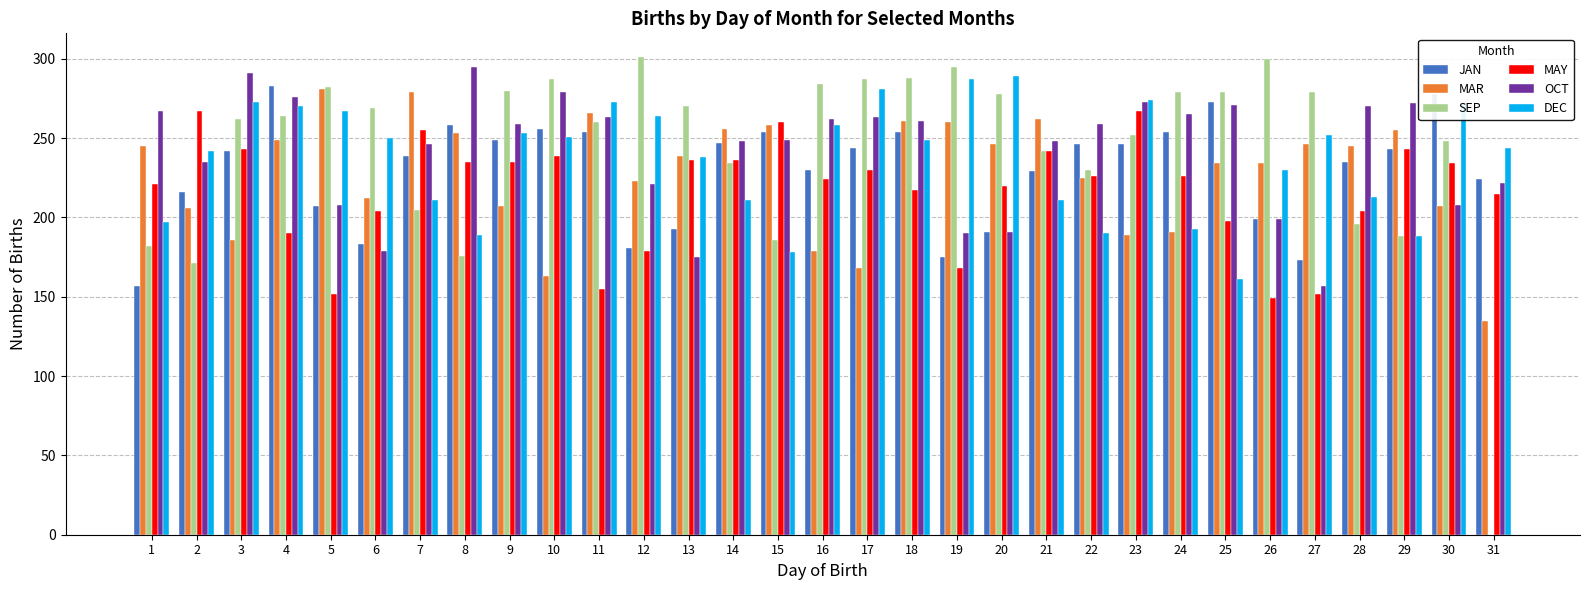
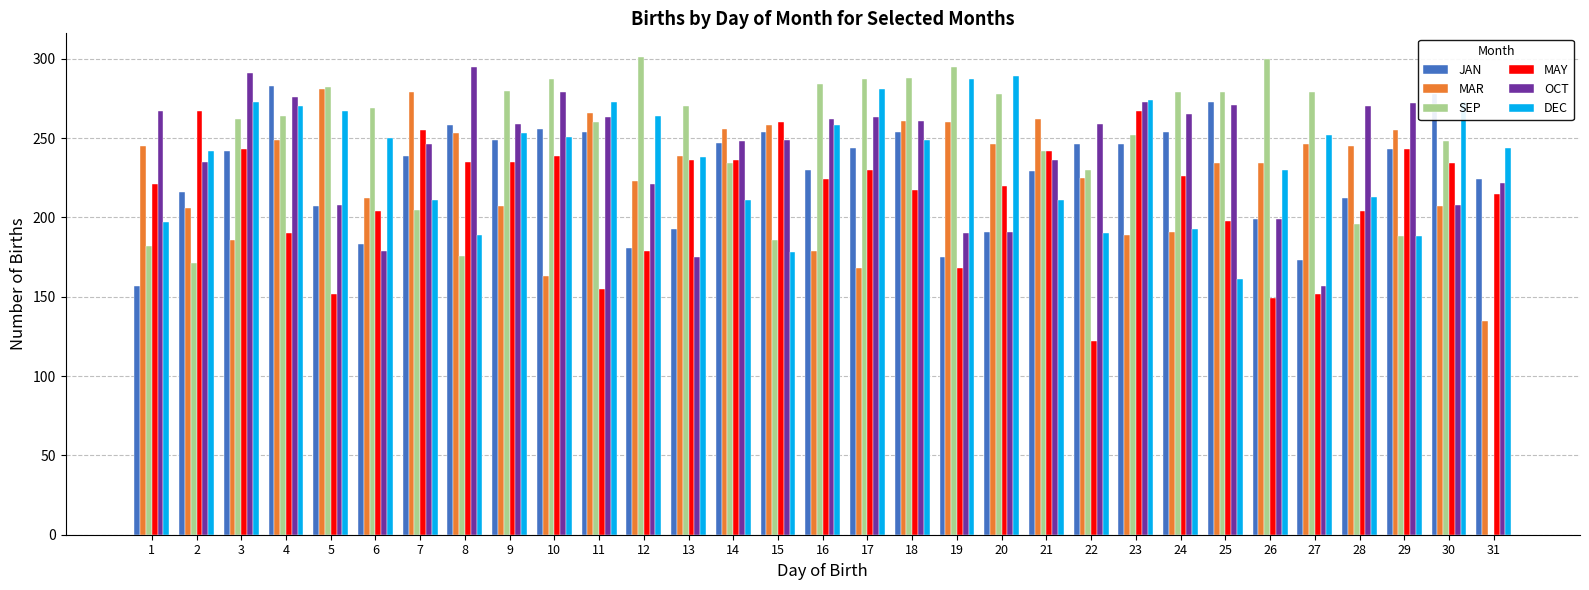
  {
    "JAN": {
      "1": 157,
      "2": 216,
      "3": 242,
      "4": 283,
      "5": 207,
      "6": 183,
      "7": 239,
      "8": 258,
      "9": 249,
      "10": 256,
      "11": 254,
      "12": 181,
      "13": 193,
      "14": 247,
      "15": 254,
      "16": 230,
      "17": 244,
      "18": 254,
      "19": 175,
      "20": 191,
      "21": 229,
      "22": 246,
      "23": 246,
      "24": 254,
      "25": 273,
      "26": 199,
      "27": 173,
-     "28": 235,
+     "28": 212,
      "29": 243,
      "31": 224
    },
    "MAR": {
      "1": 245,
      "2": 206,
      "3": 186,
      "4": 249,
      "5": 281,
      "6": 212,
      "7": 279,
      "8": 253,
      "9": 207,
      "10": 163,
      "11": 266,
      "12": 223,
      "13": 239,
      "14": 256,
      "15": 258,
      "16": 179,
      "17": 168,
      "18": 261,
      "19": 260,
      "20": 246,
      "21": 262,
      "22": 225,
      "23": 189,
      "24": 191,
      "25": 234,
      "26": 234,
      "27": 246,
      "28": 245,
      "29": 255,
      "30": 207,
      "31": 135
    },
    "SEP": {
      "1": 182,
      "2": 171,
      "3": 262,
      "4": 264,
      "5": 282,
      "6": 269,
      "7": 205,
      "8": 176,
      "9": 280,
      "10": 287,
      "11": 260,
      "12": 301,
      "13": 270,
      "14": 234,
      "15": 186,
      "16": 284,
      "17": 287,
      "18": 288,
      "19": 295,
      "20": 278,
      "21": 242,
      "22": 230,
      "23": 252,
      "24": 279,
      "25": 279,
      "26": 300,
      "27": 279,
      "28": 196,
      "29": 188,
      "30": 248,
      "31": 0
    },
    "MAY": {
      "1": 221,
      "2": 267,
      "3": 243,
      "4": 190,
      "5": 152,
      "6": 204,
      "7": 255,
      "8": 235,
      "9": 235,
      "10": 239,
      "11": 155,
      "12": 179,
      "13": 236,
      "14": 236,
      "15": 260,
      "16": 224,
      "17": 230,
      "18": 217,
      "19": 168,
      "20": 220,
      "21": 242,
-     "22": 226,
+     "22": 122,
      "23": 267,
      "24": 226,
      "25": 198,
      "26": 149,
      "27": 152,
      "28": 204,
      "29": 243,
      "30": 234,
      "31": 215
    },
    "OCT": {
      "1": 267,
      "2": 235,
      "3": 291,
      "4": 276,
      "5": 208,
      "6": 179,
      "7": 246,
      "8": 295,
      "9": 259,
      "10": 279,
      "11": 263,
      "12": 221,
      "13": 175,
      "14": 248,
      "15": 249,
      "16": 262,
      "17": 263,
      "18": 261,
      "19": 190,
      "20": 191,
-     "21": 248,
+     "21": 236,
      "22": 259,
      "23": 273,
      "24": 265,
      "25": 271,
      "26": 199,
      "27": 157,
      "28": 270,
      "29": 272,
      "30": 208,
      "31": 222
    },
    "DEC": {
      "1": 197,
      "2": 242,
      "3": 273,
      "4": 270,
      "5": 267,
      "6": 250,
      "7": 211,
      "8": 189,
      "9": 253,
      "10": 251,
      "11": 273,
      "12": 264,
      "13": 238,
      "14": 211,
      "15": 178,
      "16": 258,
      "17": 281,
      "18": 249,
      "19": 287,
      "20": 289,
      "21": 211,
      "22": 190,
      "23": 274,
      "24": 193,
      "25": 161,
      "26": 230,
      "27": 252,
      "28": 213,
      "29": 188,
      "31": 244
    }
  }
